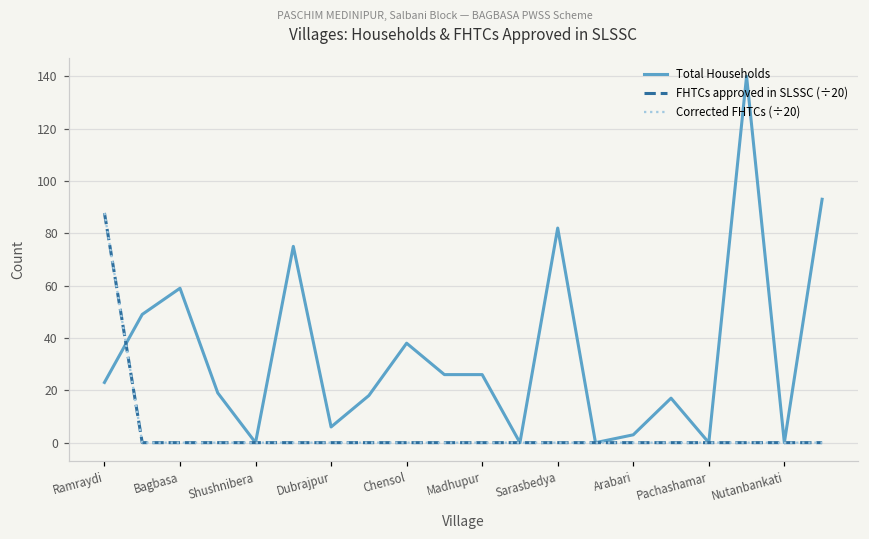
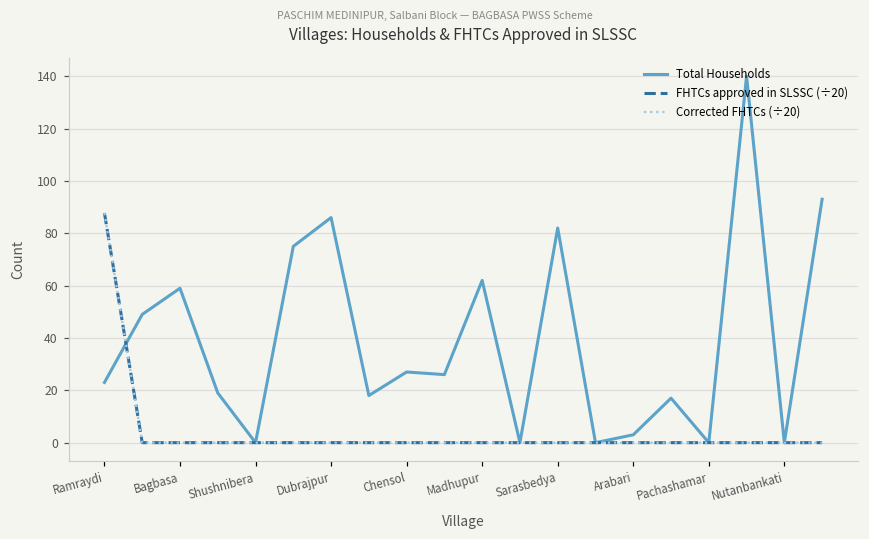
  {
    "Total Households": {
      "Ramraydi": 23,
      "Bagbasa": 59,
-     "Dubrajpur": 6,
-     "Chensol": 38,
-     "Madhupur": 26,
+     "Dubrajpur": 86,
+     "Chensol": 27,
+     "Madhupur": 62,
      "Sarasbedya": 82,
      "Arabari": 3
    },
    "Corrected FHTCs (÷20)": {
      "Ramraydi": 88,
      "Bagbasa": 0,
      "Dubrajpur": 0,
      "Chensol": 0,
      "Madhupur": 0,
      "Sarasbedya": 0,
      "Arabari": 0
    }
  }
